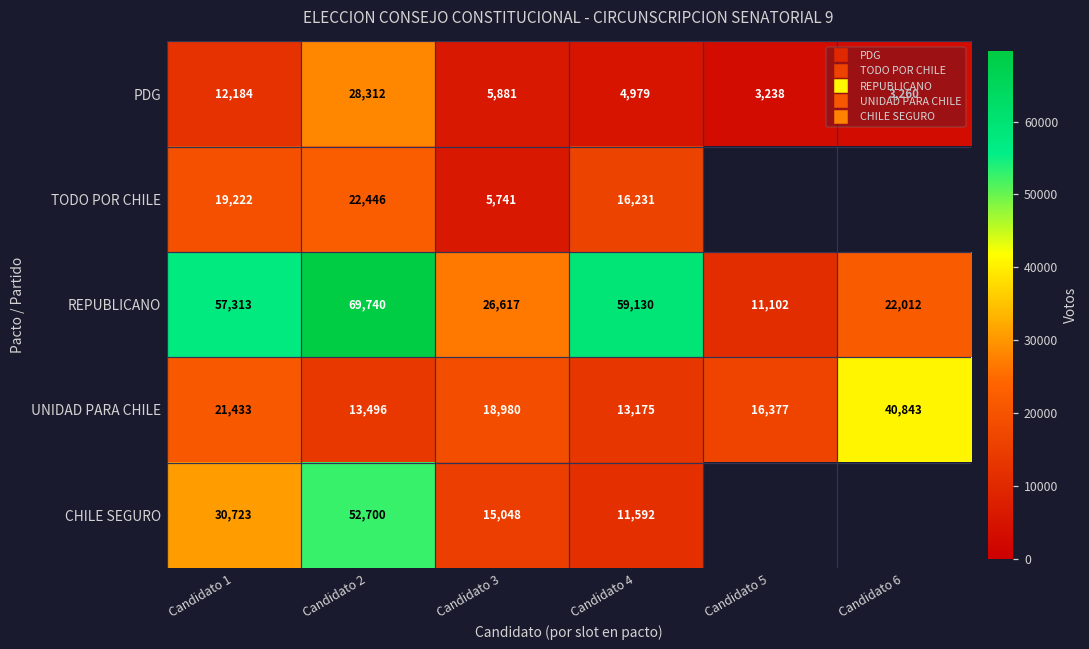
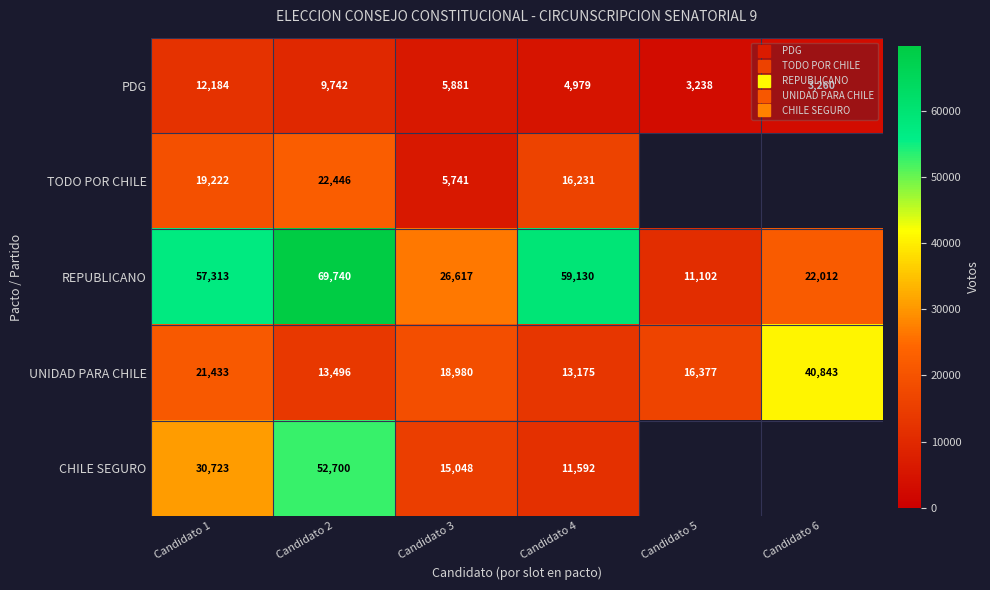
  {
    "PDG": {
      "Candidato 1": "12,184",
-     "Candidato 2": "28,312",
+     "Candidato 2": "9,742",
      "Candidato 3": "5,881",
      "Candidato 4": "4,979",
      "Candidato 5": "3,238"
    },
    "TODO POR CHILE": {
      "Candidato 1": "19,222",
      "Candidato 2": "22,446",
      "Candidato 3": "5,741",
      "Candidato 4": "16,231"
    },
    "REPUBLICANO": {
      "Candidato 1": "57,313",
      "Candidato 2": "69,740",
      "Candidato 3": "26,617",
      "Candidato 4": "59,130",
      "Candidato 5": "11,102",
      "Candidato 6": "22,012"
    },
    "UNIDAD PARA CHILE": {
      "Candidato 1": "21,433",
      "Candidato 2": "13,496",
      "Candidato 3": "18,980",
      "Candidato 4": "13,175",
      "Candidato 5": "16,377",
      "Candidato 6": "40,843"
    },
    "CHILE SEGURO": {
      "Candidato 1": "30,723",
      "Candidato 2": "52,700",
      "Candidato 3": "15,048",
      "Candidato 4": "11,592"
    }
  }
